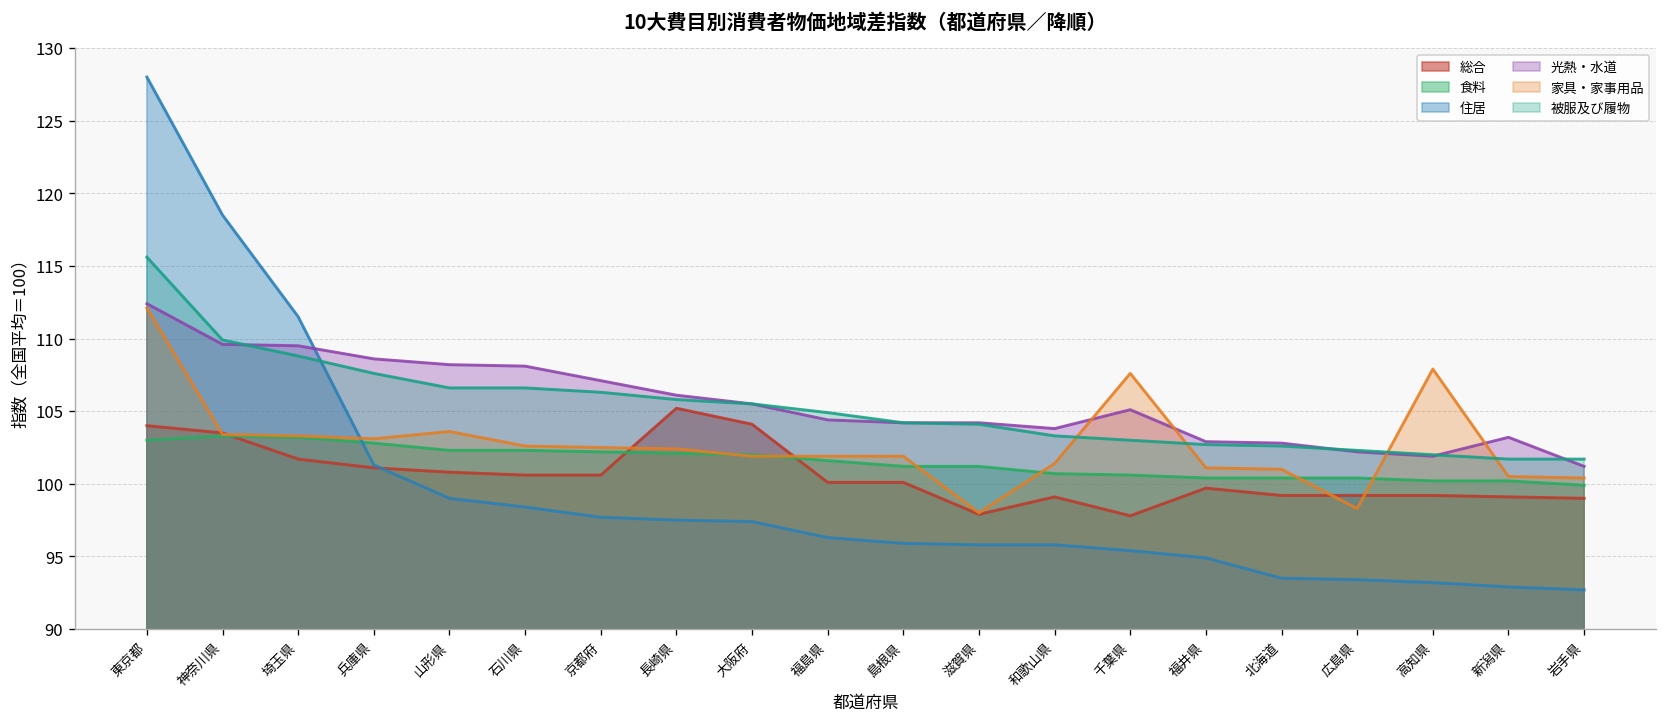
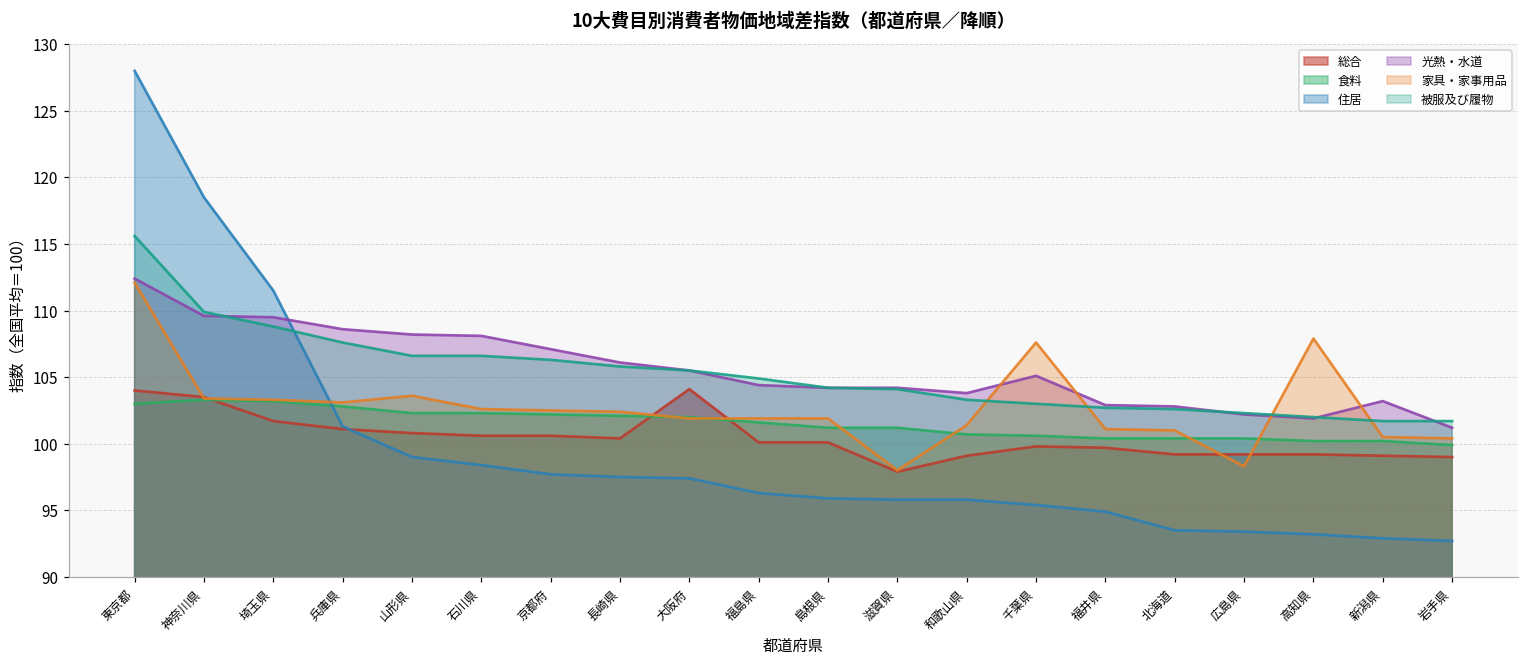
  {
    "総合": {
      "東京都": 104.0,
      "埼玉県": 101.7,
      "山形県": 100.8,
      "石川県": 100.6,
      "京都府": 100.6,
-     "長崎県": 105.2,
+     "長崎県": 100.4,
      "大阪府": 104.1,
      "福島県": 100.1,
      "島根県": 100.1,
      "和歌山県": 99.1,
-     "千葉県": 97.8,
+     "千葉県": 99.8,
      "福井県": 99.7,
      "北海道": 99.2,
      "広島県": 99.2,
      "高知県": 99.2,
      "新潟県": 99.1,
      "岩手県": 99.0
    },
    "光熱・水道": {
      "東京都": 112.4,
      "神奈川県": 109.6,
      "埼玉県": 109.5,
      "兵庫県": 108.6,
      "山形県": 108.2,
      "石川県": 108.1,
      "京都府": 107.1,
      "長崎県": 106.1,
      "福島県": 104.4,
      "和歌山県": 103.8,
      "千葉県": 105.1,
      "新潟県": 103.2,
      "岩手県": 101.2
    },
    "家具・家事用品": {
      "東京都": 112.1,
      "兵庫県": 103.1,
      "山形県": 103.6,
      "石川県": 102.6,
      "京都府": 102.5,
      "長崎県": 102.4,
      "福島県": 101.9,
      "島根県": 101.9,
      "和歌山県": 101.4,
      "千葉県": 107.6,
      "福井県": 101.1,
      "北海道": 101.0,
      "広島県": 98.3,
      "高知県": 107.9,
      "新潟県": 100.5,
      "岩手県": 100.4
    }
  }
